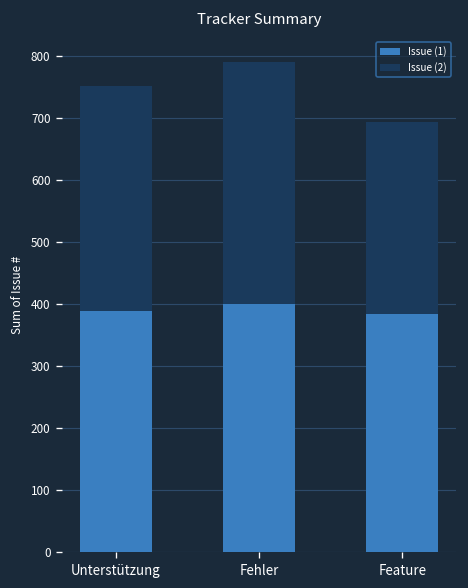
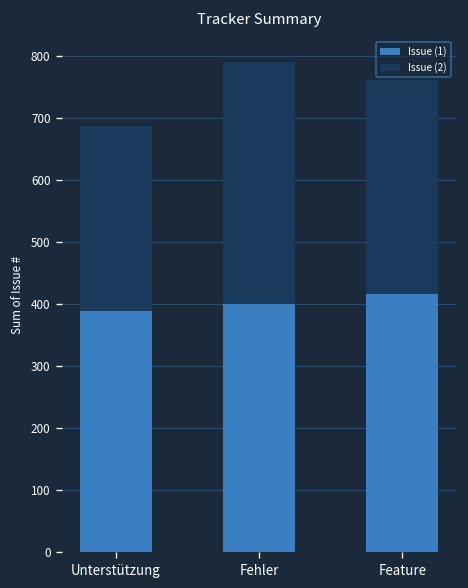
  {
    "Issue (1)": {
      "Unterstützung": 390,
      "Fehler": 400,
-     "Feature": 380
+     "Feature": 420
    },
    "Issue (2)": {
-     "Unterstützung": 360,
+     "Unterstützung": 300,
      "Fehler": 390,
-     "Feature": 310
+     "Feature": 340
    }
  }
